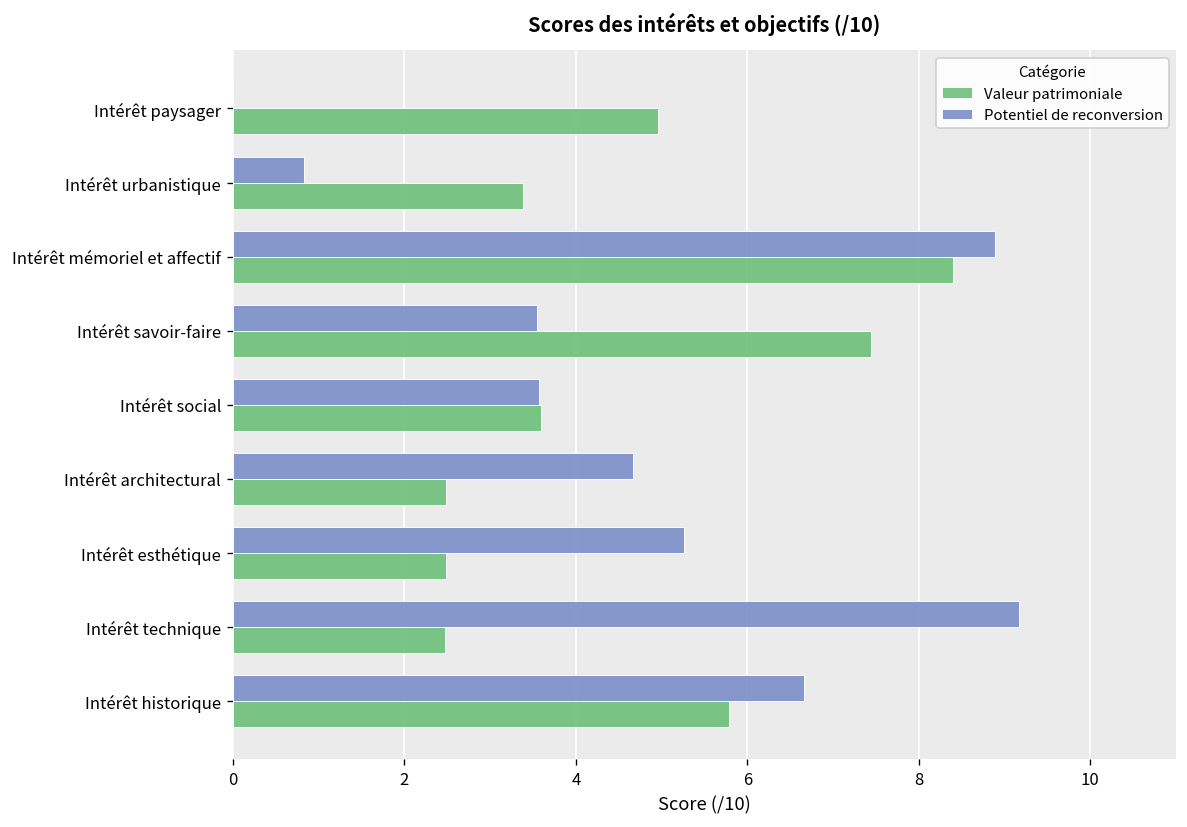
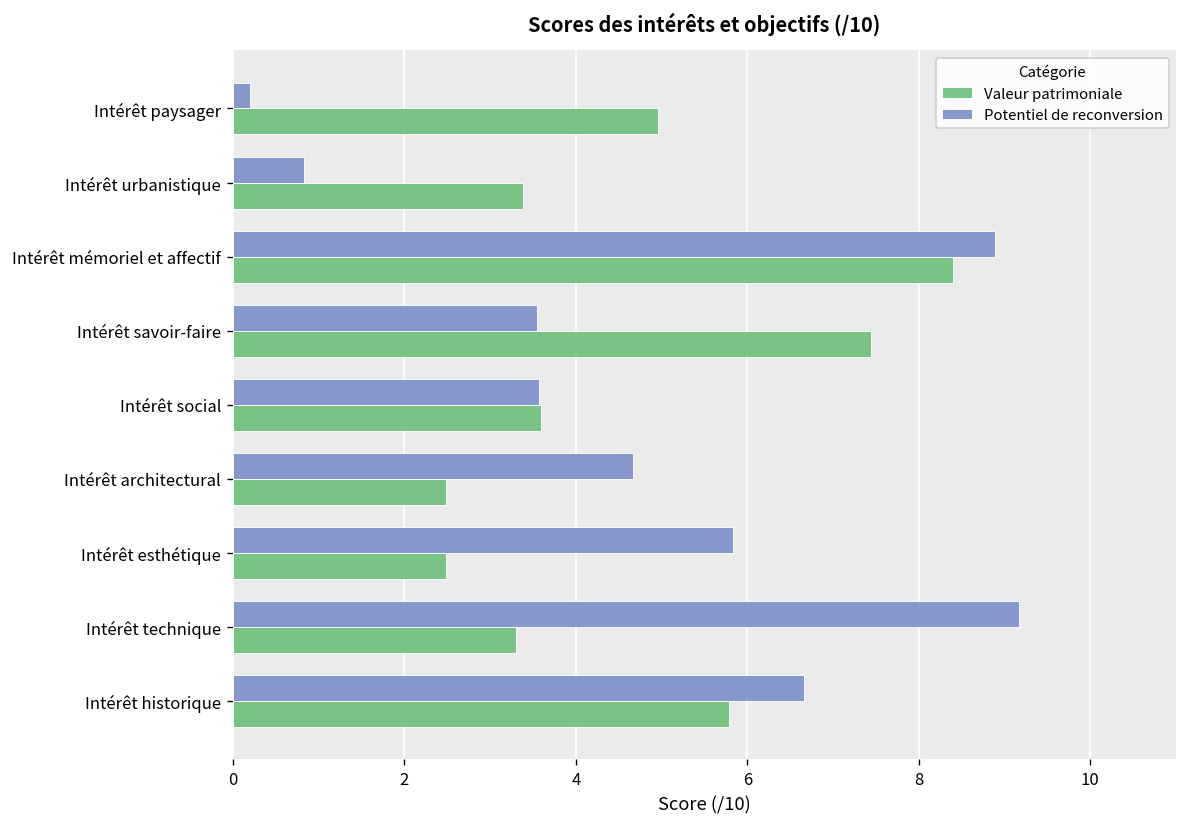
  {
    "Valeur patrimoniale": {
      "Intérêt paysager": 5.0,
      "Intérêt urbanistique": 3.4,
      "Intérêt mémoriel et affectif": 8.4,
      "Intérêt savoir-faire": 7.4,
      "Intérêt social": 3.6,
      "Intérêt architectural": 2.5,
      "Intérêt esthétique": 2.5,
-     "Intérêt technique": 2.5,
+     "Intérêt technique": 3.3,
      "Intérêt historique": 5.8
    },
    "Potentiel de reconversion": {
-     "Intérêt paysager": 0.0,
+     "Intérêt paysager": 0.2,
      "Intérêt urbanistique": 0.8,
      "Intérêt mémoriel et affectif": 8.9,
      "Intérêt savoir-faire": 3.5,
      "Intérêt social": 3.6,
      "Intérêt architectural": 4.7,
-     "Intérêt esthétique": 5.3,
+     "Intérêt esthétique": 5.8,
      "Intérêt technique": 9.2,
      "Intérêt historique": 6.7
    }
  }
